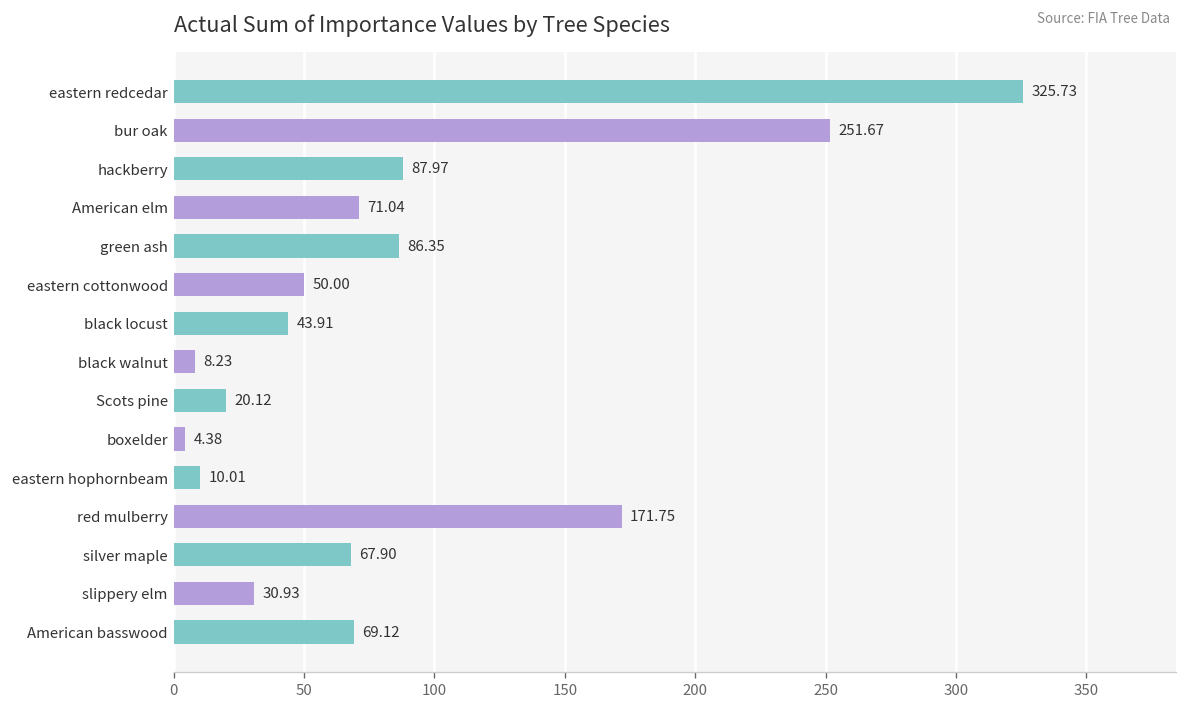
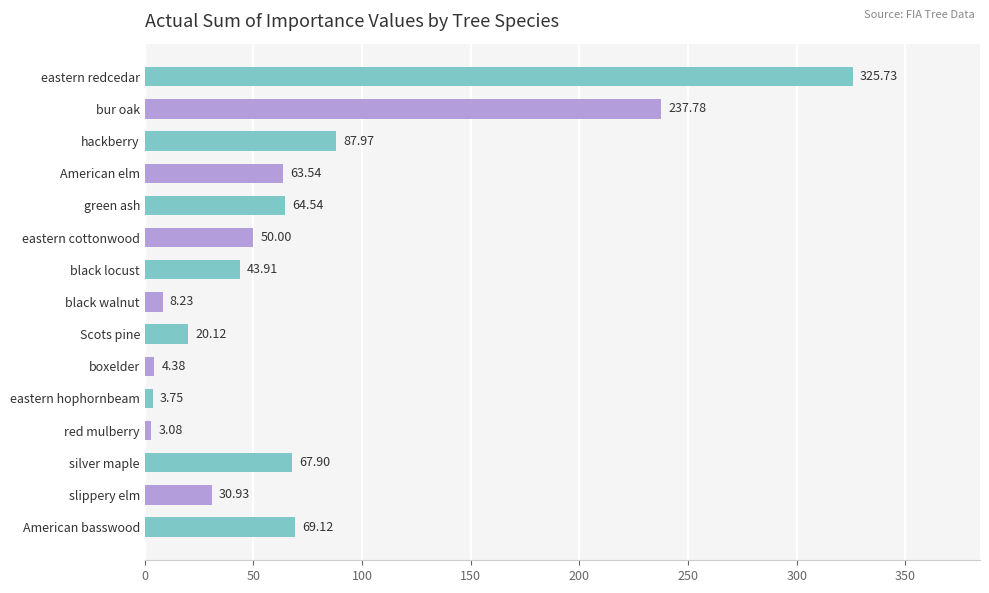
  {
    "eastern redcedar": 325.73,
-   "bur oak": 251.67,
+   "bur oak": 237.78,
    "hackberry": 87.97,
-   "American elm": 71.04,
-   "green ash": 86.35,
+   "American elm": 63.54,
+   "green ash": 64.54,
    "eastern cottonwood": 50.00,
    "black locust": 43.91,
    "black walnut": 8.23,
    "Scots pine": 20.12,
    "boxelder": 4.38,
-   "eastern hophornbeam": 10.01,
-   "red mulberry": 171.75,
+   "eastern hophornbeam": 3.75,
+   "red mulberry": 3.08,
    "silver maple": 67.90,
    "slippery elm": 30.93,
    "American basswood": 69.12
  }
